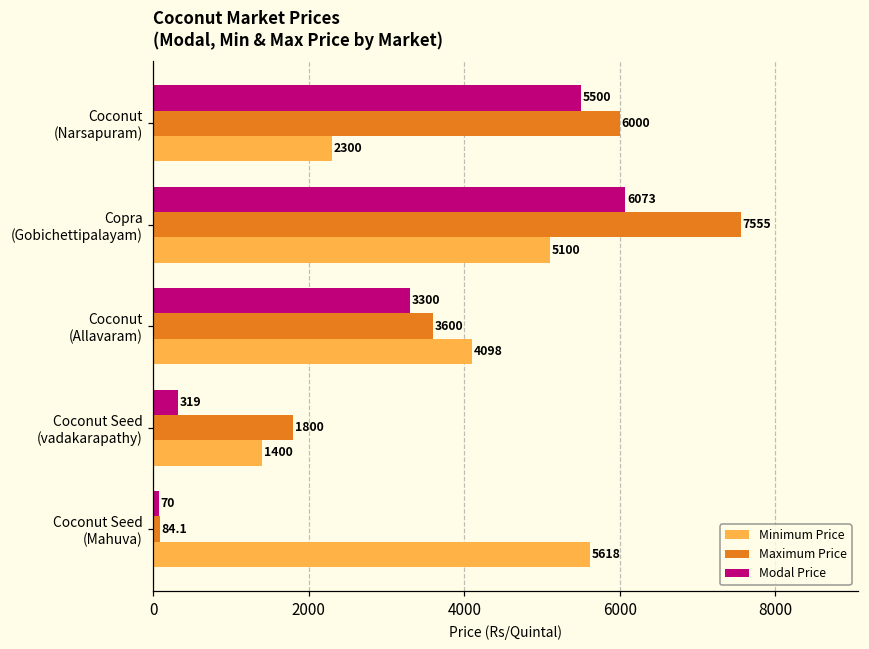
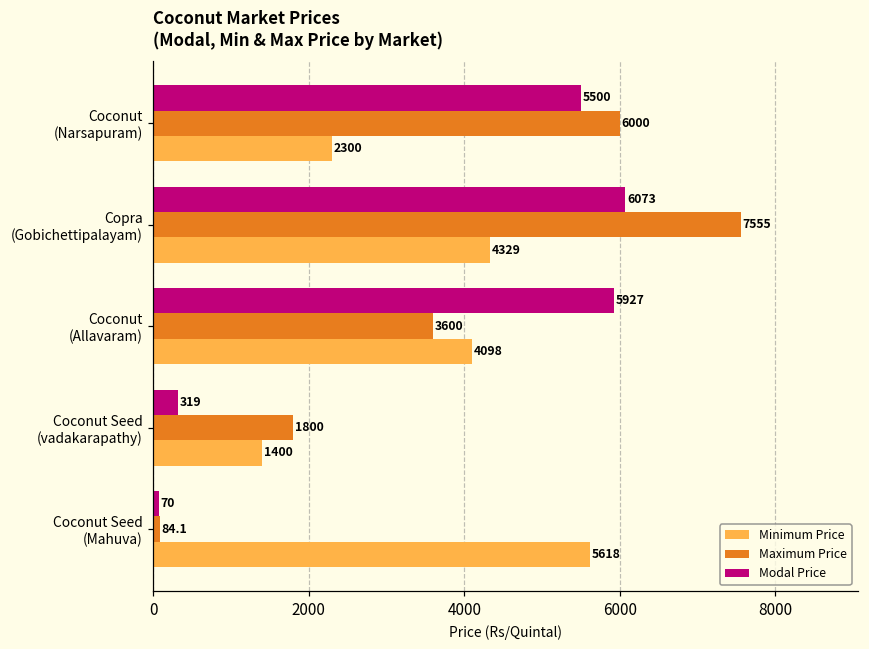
  {
    "Minimum Price": {
      "Coconut (Narsapuram)": 2300,
-     "Copra (Gobichettipalayam)": 5100,
+     "Copra (Gobichettipalayam)": 4329,
      "Coconut (Allavaram)": 4098,
      "Coconut Seed (vadakarapathy)": 1400,
      "Coconut Seed (Mahuva)": 5618
    },
    "Maximum Price": {
      "Coconut (Narsapuram)": 6000,
      "Copra (Gobichettipalayam)": 7555,
      "Coconut (Allavaram)": 3600,
      "Coconut Seed (vadakarapathy)": 1800,
      "Coconut Seed (Mahuva)": 84.1
    },
    "Modal Price": {
      "Coconut (Narsapuram)": 5500,
      "Copra (Gobichettipalayam)": 6073,
-     "Coconut (Allavaram)": 3300,
+     "Coconut (Allavaram)": 5927,
      "Coconut Seed (vadakarapathy)": 319,
      "Coconut Seed (Mahuva)": 70
    }
  }
